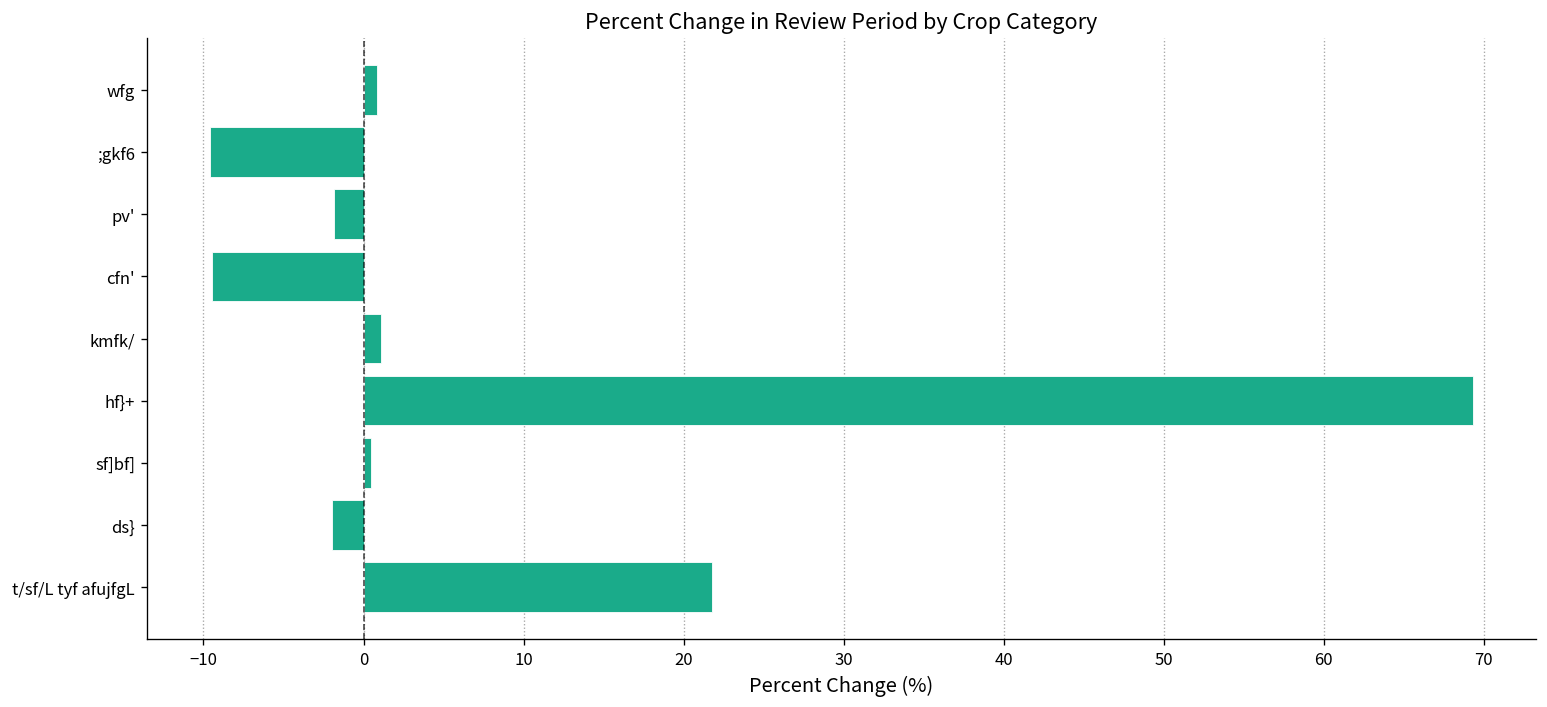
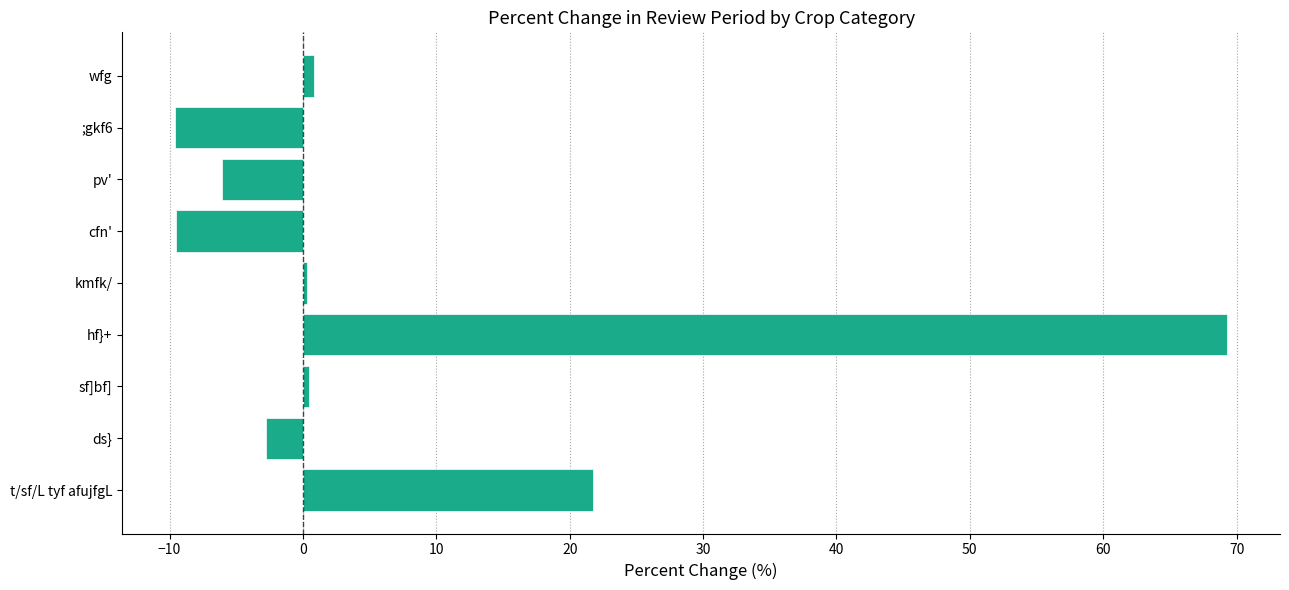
  {
    "wfg": 0.8,
    ";gkf6": -9.6,
-   "pv'": -1.8,
+   "pv'": -6.1,
    "cfn'": -9.5,
-   "kmfk/": 1.1,
+   "kmfk/": 0.3,
    "hf}+": 69.3,
    "sf]bf]": 0.5,
-   "ds}": -1.9,
+   "ds}": -2.8,
    "t/sf/L tyf afujfgL": 21.8
  }
